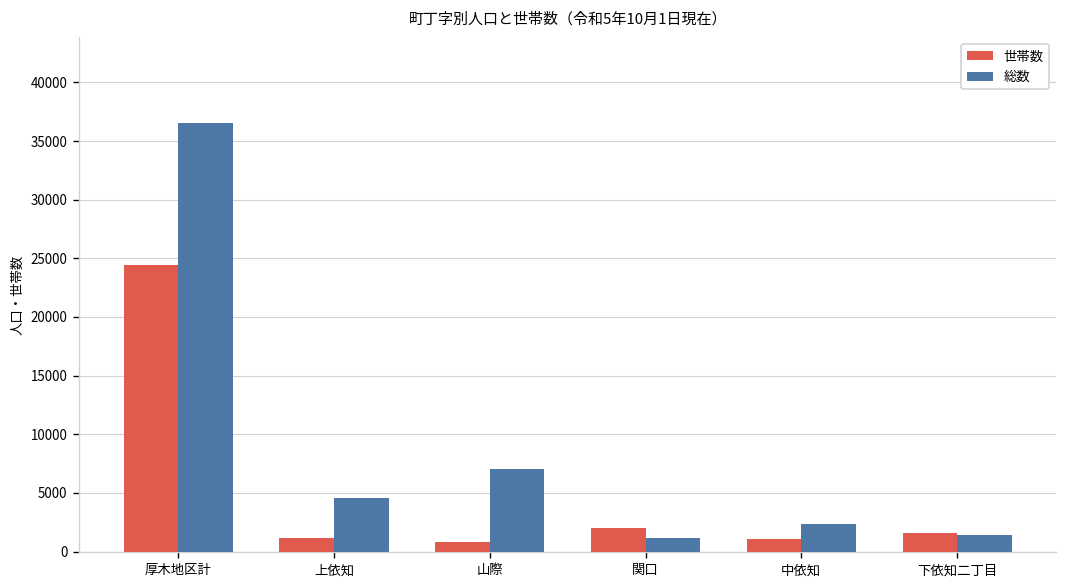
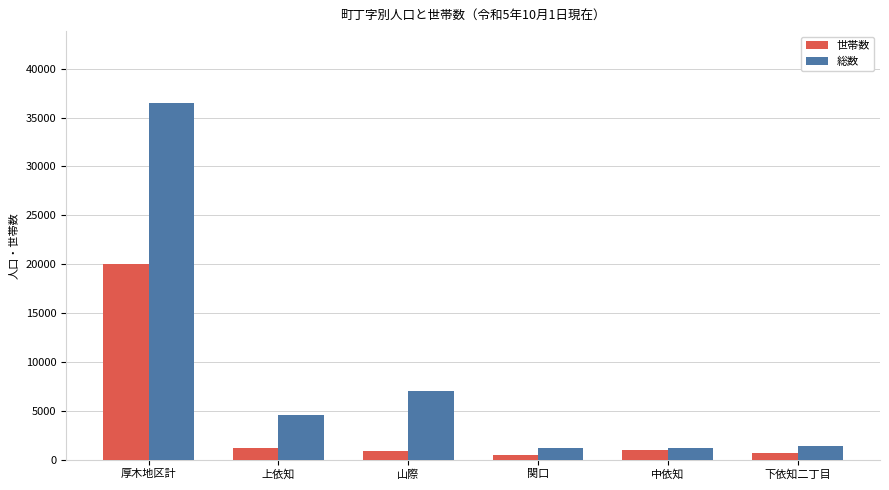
  {
    "世帯数": {
-     "厚木地区計": 24000,
+     "厚木地区計": 20000,
      "上依知": 1000,
      "山際": 1000,
-     "関口": 2000,
+     "関口": 1000,
      "中依知": 1000,
-     "下依知二丁目": 2000
+     "下依知二丁目": 1000
    },
    "総数": {
      "厚木地区計": 37000,
      "上依知": 5000,
      "山際": 7000,
      "関口": 1000,
-     "中依知": 2000,
+     "中依知": 1000,
      "下依知二丁目": 1000
    }
  }
